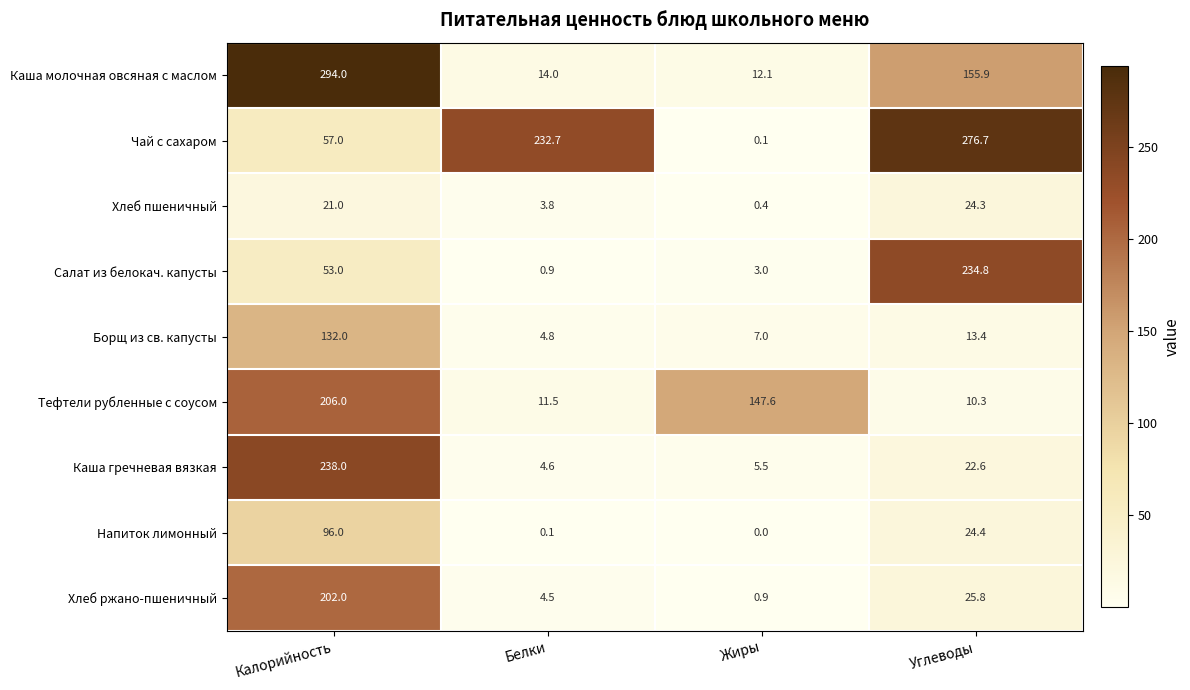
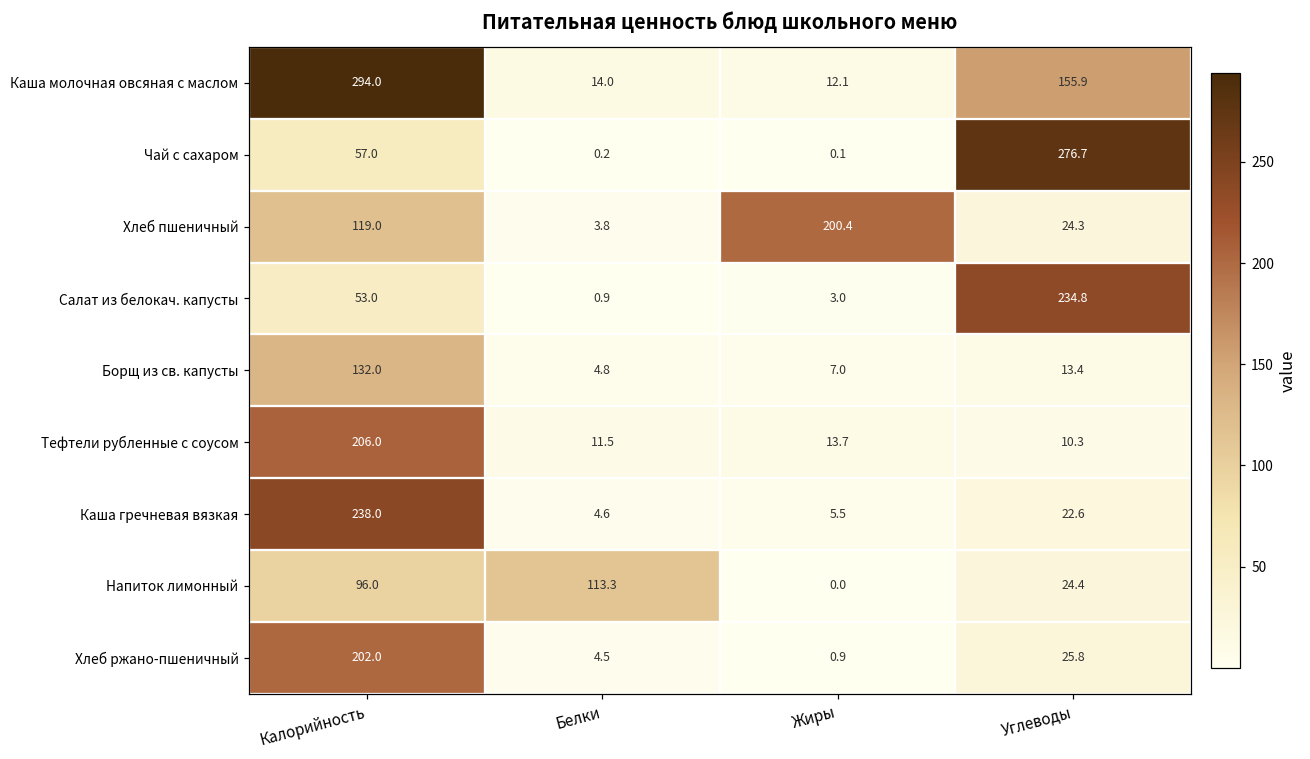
  {
    "Каша молочная овсяная с маслом": {
      "Калорийность": 294.0,
      "Белки": 14.0,
      "Жиры": 12.1,
      "Углеводы": 155.9
    },
    "Чай с сахаром": {
      "Калорийность": 57.0,
-     "Белки": 232.7,
+     "Белки": 0.2,
      "Жиры": 0.1,
      "Углеводы": 276.7
    },
    "Хлеб пшеничный": {
-     "Калорийность": 21.0,
+     "Калорийность": 119.0,
      "Белки": 3.8,
-     "Жиры": 0.4,
+     "Жиры": 200.4,
      "Углеводы": 24.3
    },
    "Салат из белокач. капусты": {
      "Калорийность": 53.0,
      "Белки": 0.9,
      "Жиры": 3.0,
      "Углеводы": 234.8
    },
    "Борщ из св. капусты": {
      "Калорийность": 132.0,
      "Белки": 4.8,
      "Жиры": 7.0,
      "Углеводы": 13.4
    },
    "Тефтели рубленные с соусом": {
      "Калорийность": 206.0,
      "Белки": 11.5,
-     "Жиры": 147.6,
+     "Жиры": 13.7,
      "Углеводы": 10.3
    },
    "Каша гречневая вязкая": {
      "Калорийность": 238.0,
      "Белки": 4.6,
      "Жиры": 5.5,
      "Углеводы": 22.6
    },
    "Напиток лимонный": {
      "Калорийность": 96.0,
-     "Белки": 0.1,
+     "Белки": 113.3,
      "Жиры": 0.0,
      "Углеводы": 24.4
    },
    "Хлеб ржано-пшеничный": {
      "Калорийность": 202.0,
      "Белки": 4.5,
      "Жиры": 0.9,
      "Углеводы": 25.8
    }
  }
